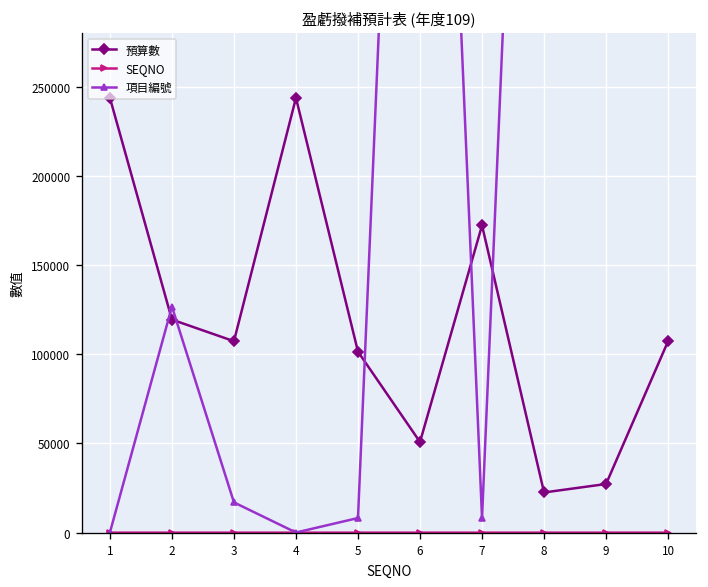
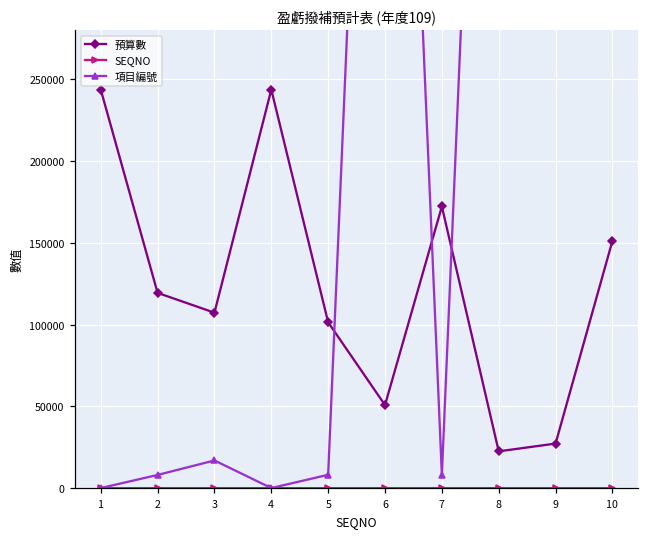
  {
    "預算數": {
      "1": 244000,
      "2": 119000,
      "3": 107000,
      "4": 244000,
      "5": 101000,
      "6": 51000,
      "7": 172000,
      "8": 23000,
      "9": 27000,
-     "10": 107000
+     "10": 151000
    },
    "SEQNO": {
      "2": 0,
      "3": 0,
      "5": 0,
      "6": 0,
      "7": 0,
      "8": 0,
      "9": 0,
      "10": 0
    },
    "項目編號": {
-     "2": 127000,
+     "2": 8000,
      "3": 17000,
      "5": 8000,
      "7": 8000
    }
  }
